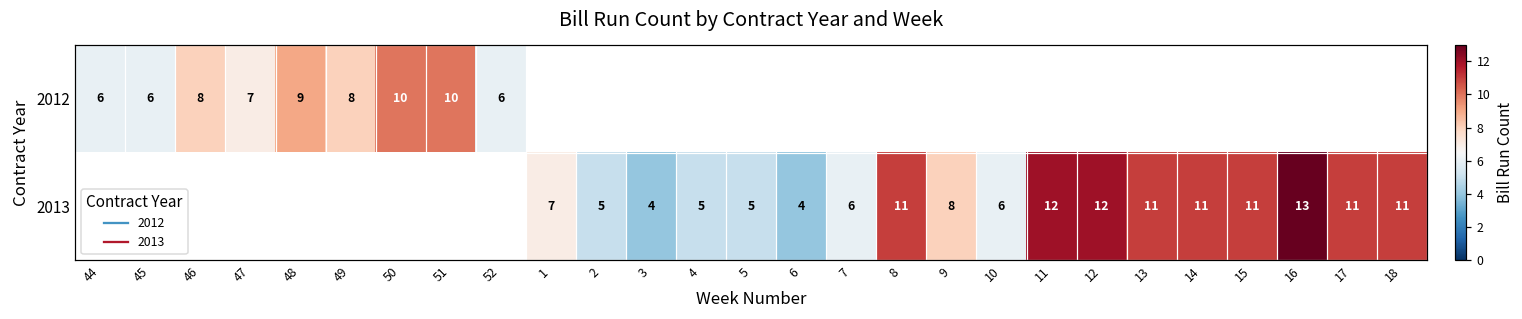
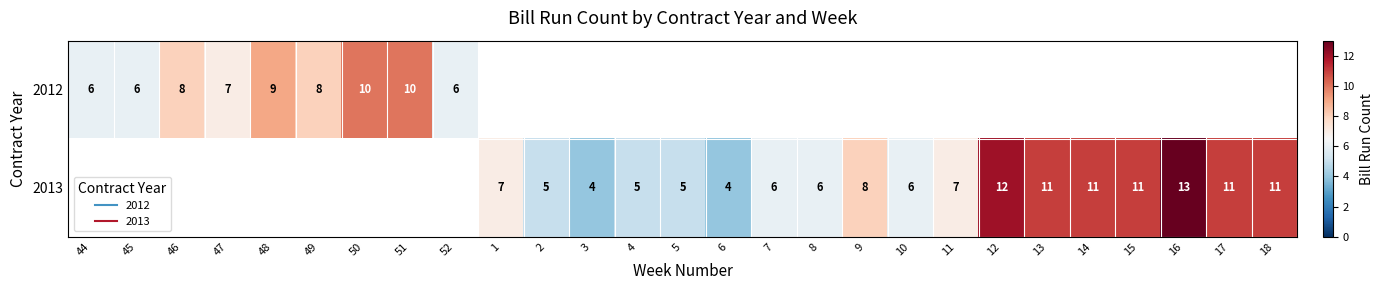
  {
    "2012": {
      "44": 6,
      "45": 6,
      "46": 8,
      "47": 7,
      "48": 9,
      "49": 8,
      "50": 10,
      "51": 10,
      "52": 6
    },
    "2013": {
      "1": 7,
      "2": 5,
      "3": 4,
      "4": 5,
      "5": 5,
      "6": 4,
      "7": 6,
-     "8": 11,
+     "8": 6,
      "9": 8,
      "10": 6,
-     "11": 12,
+     "11": 7,
      "12": 12,
      "13": 11,
      "14": 11,
      "15": 11,
      "16": 13,
      "17": 11,
      "18": 11
    }
  }
